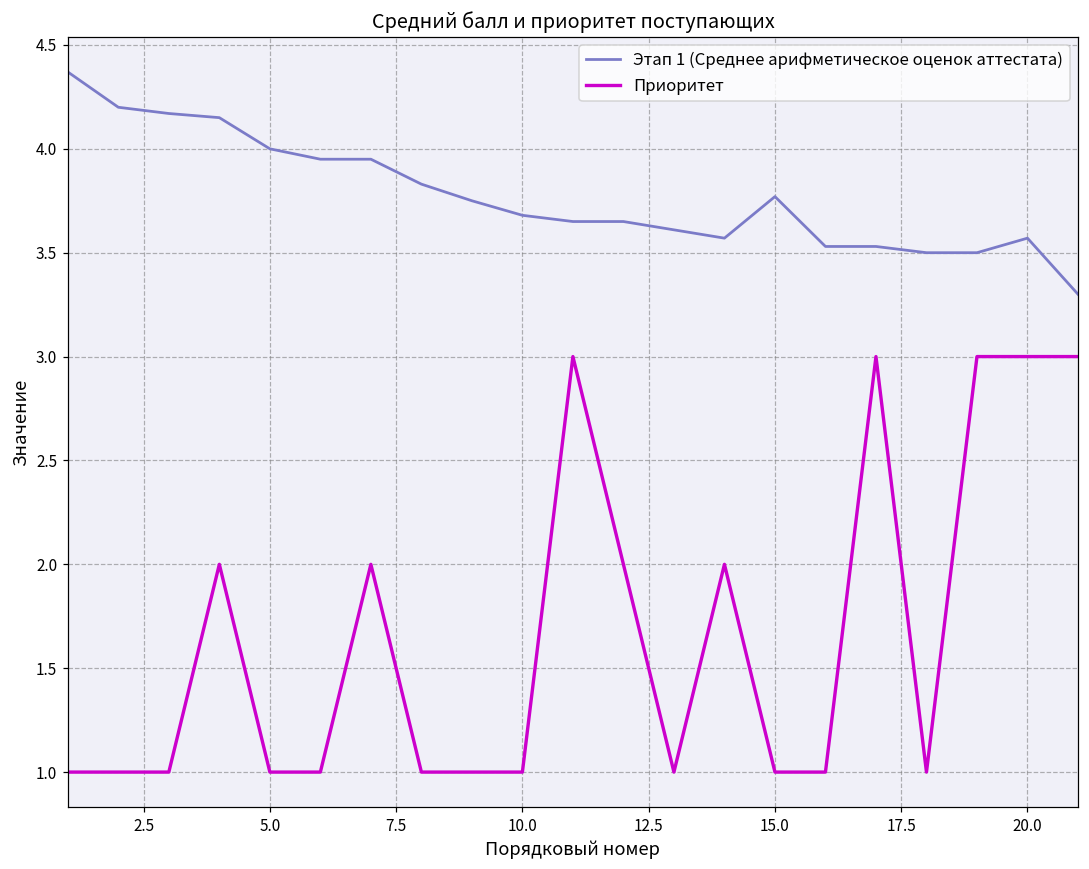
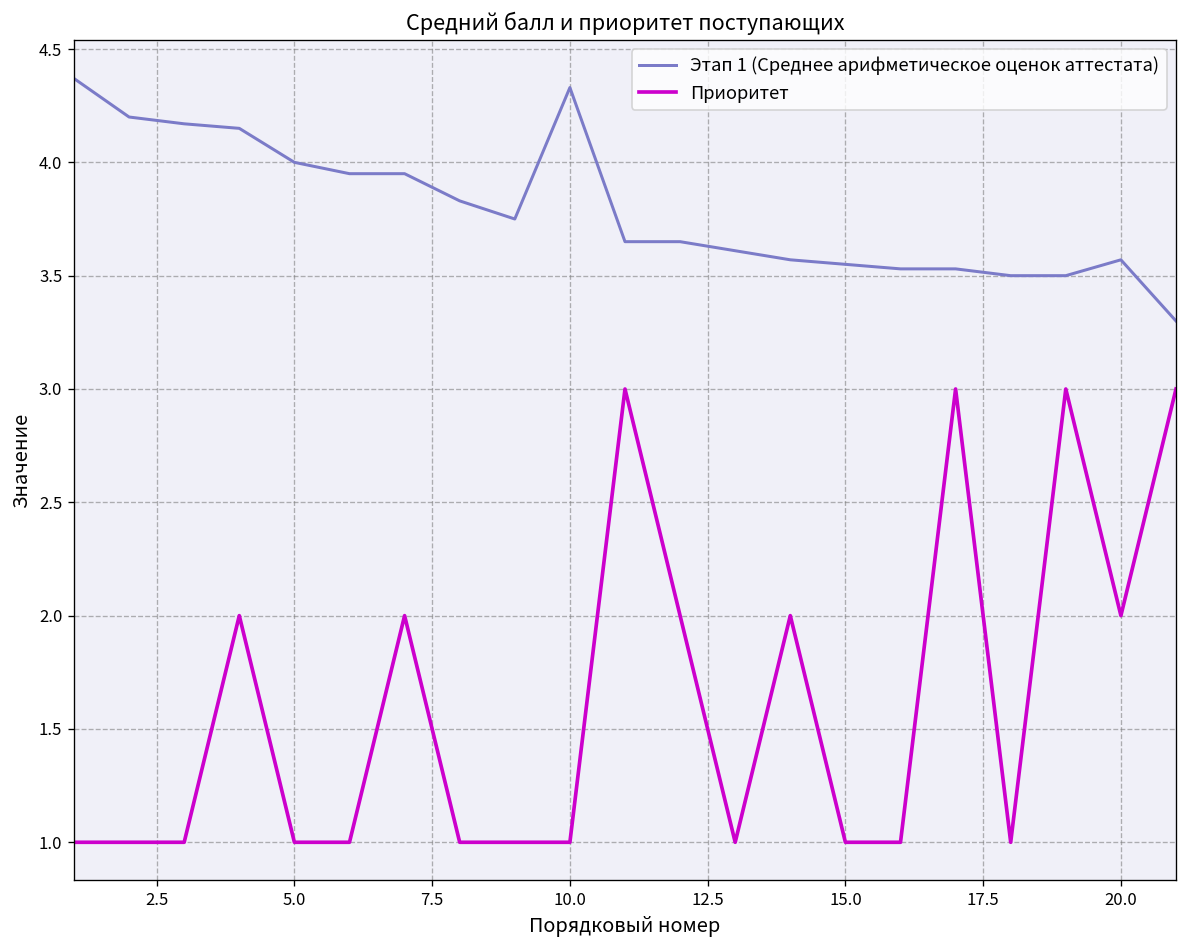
  {
    "Этап 1 (Среднее арифметическое оценок аттестата)": {
      "5.0": 4.00,
-     "10.0": 3.68,
-     "15.0": 3.77,
+     "10.0": 4.33,
+     "15.0": 3.55,
      "20.0": 3.57
    },
    "Приоритет": {
      "5.0": 1,
      "10.0": 1,
      "15.0": 1,
-     "20.0": 3
+     "20.0": 2
    }
  }
